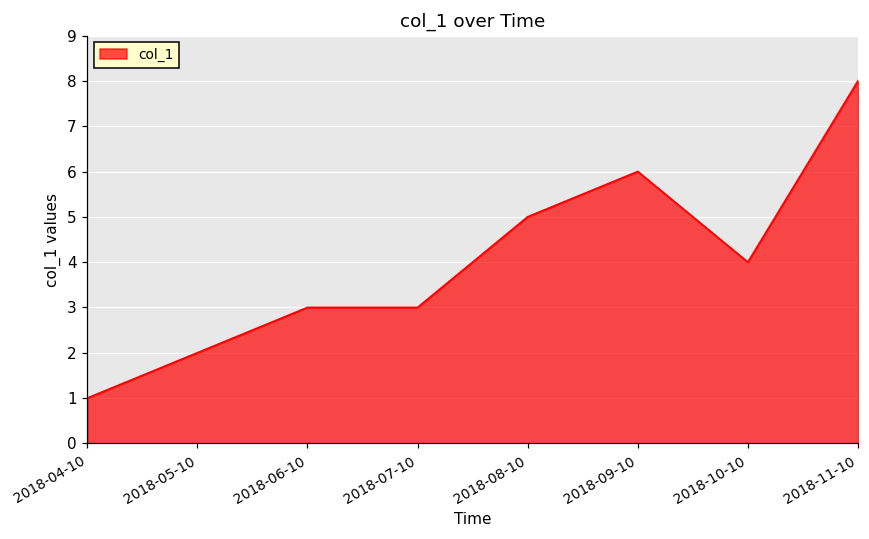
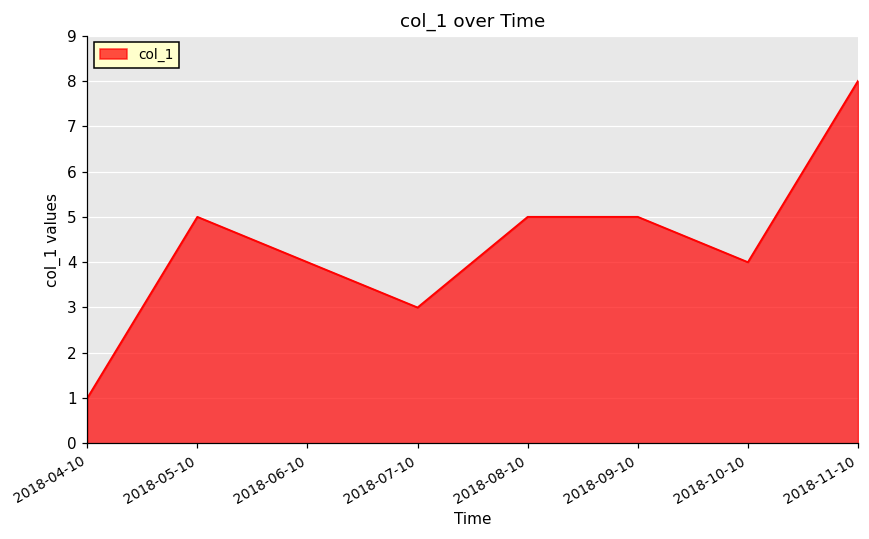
  {
    "2018-04-10": 1,
-   "2018-05-10": 2,
-   "2018-06-10": 3,
+   "2018-05-10": 5,
+   "2018-06-10": 4,
    "2018-07-10": 3,
    "2018-08-10": 5,
-   "2018-09-10": 6,
+   "2018-09-10": 5,
    "2018-10-10": 4,
    "2018-11-10": 8
  }
